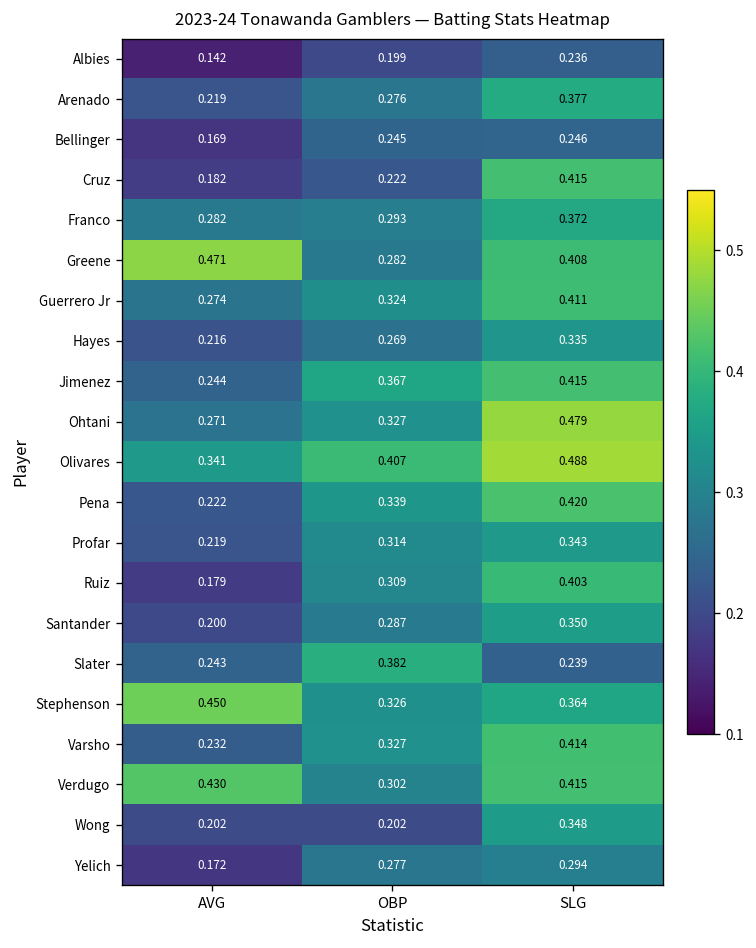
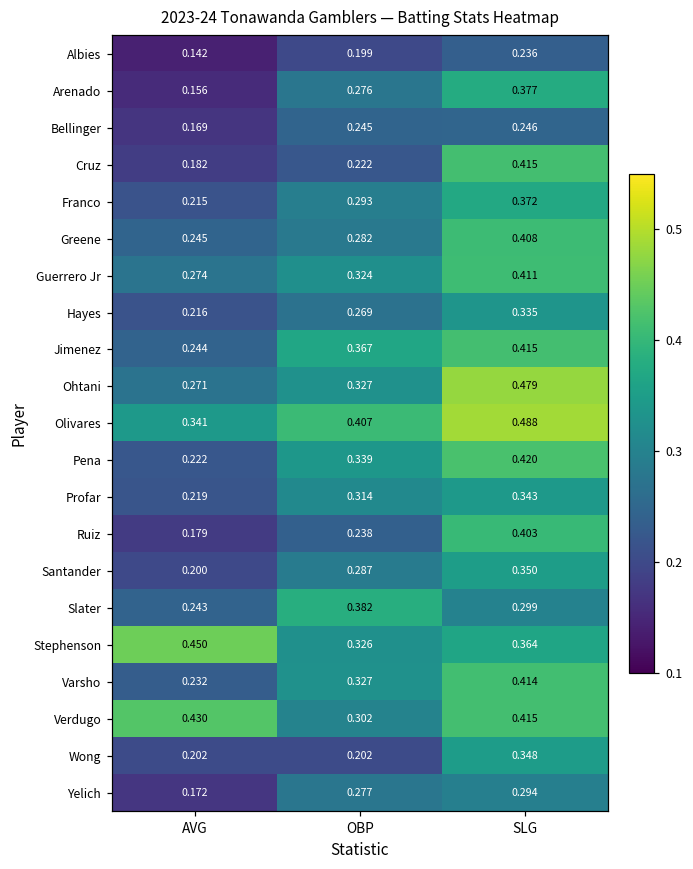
  {
    "Albies": {
      "AVG": 0.142,
      "OBP": 0.199,
      "SLG": 0.236
    },
    "Arenado": {
-     "AVG": 0.219,
+     "AVG": 0.156,
      "OBP": 0.276,
      "SLG": 0.377
    },
    "Bellinger": {
      "AVG": 0.169,
      "OBP": 0.245,
      "SLG": 0.246
    },
    "Cruz": {
      "AVG": 0.182,
      "OBP": 0.222,
      "SLG": 0.415
    },
    "Franco": {
-     "AVG": 0.282,
+     "AVG": 0.215,
      "OBP": 0.293,
      "SLG": 0.372
    },
    "Greene": {
-     "AVG": 0.471,
+     "AVG": 0.245,
      "OBP": 0.282,
      "SLG": 0.408
    },
    "Guerrero Jr": {
      "AVG": 0.274,
      "OBP": 0.324,
      "SLG": 0.411
    },
    "Hayes": {
      "AVG": 0.216,
      "OBP": 0.269,
      "SLG": 0.335
    },
    "Jimenez": {
      "AVG": 0.244,
      "OBP": 0.367,
      "SLG": 0.415
    },
    "Ohtani": {
      "AVG": 0.271,
      "OBP": 0.327,
      "SLG": 0.479
    },
    "Olivares": {
      "AVG": 0.341,
      "OBP": 0.407,
      "SLG": 0.488
    },
    "Pena": {
      "AVG": 0.222,
      "OBP": 0.339,
      "SLG": 0.420
    },
    "Profar": {
      "AVG": 0.219,
      "OBP": 0.314,
      "SLG": 0.343
    },
    "Ruiz": {
      "AVG": 0.179,
-     "OBP": 0.309,
+     "OBP": 0.238,
      "SLG": 0.403
    },
    "Santander": {
      "AVG": 0.200,
      "OBP": 0.287,
      "SLG": 0.350
    },
    "Slater": {
      "AVG": 0.243,
      "OBP": 0.382,
-     "SLG": 0.239
+     "SLG": 0.299
    },
    "Stephenson": {
      "AVG": 0.450,
      "OBP": 0.326,
      "SLG": 0.364
    },
    "Varsho": {
      "AVG": 0.232,
      "OBP": 0.327,
      "SLG": 0.414
    },
    "Verdugo": {
      "AVG": 0.430,
      "OBP": 0.302,
      "SLG": 0.415
    },
    "Wong": {
      "AVG": 0.202,
      "OBP": 0.202,
      "SLG": 0.348
    },
    "Yelich": {
      "AVG": 0.172,
      "OBP": 0.277,
      "SLG": 0.294
    }
  }
